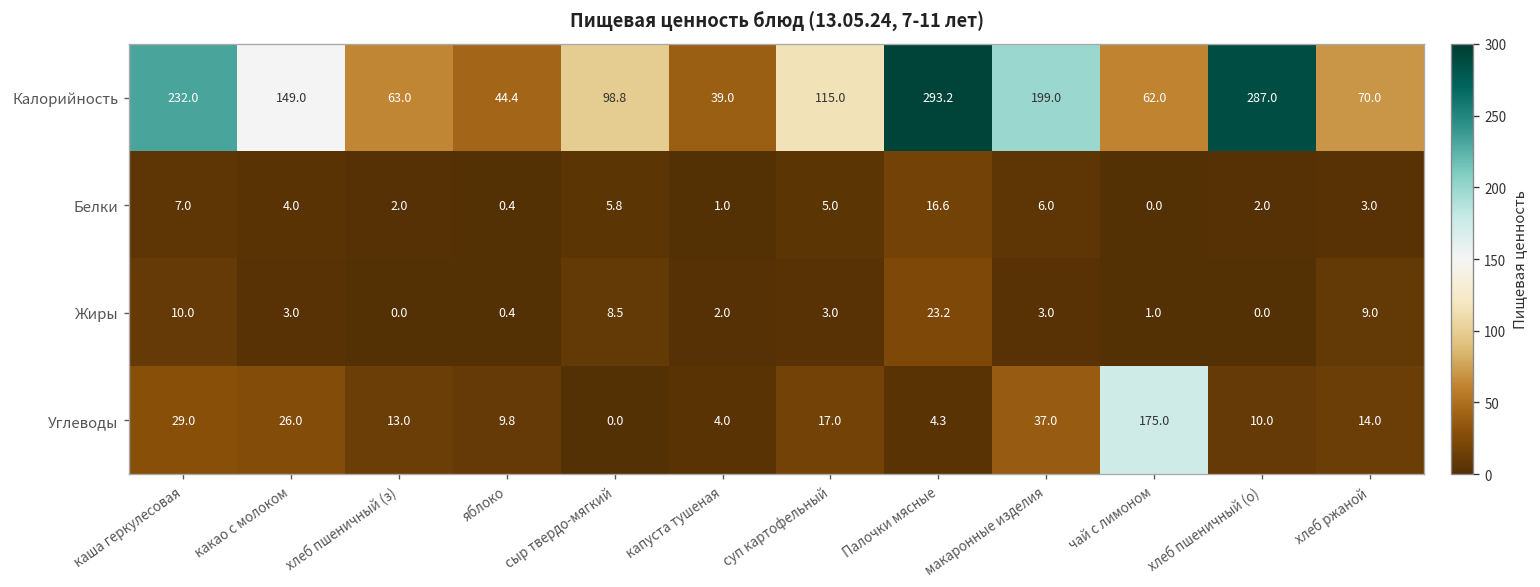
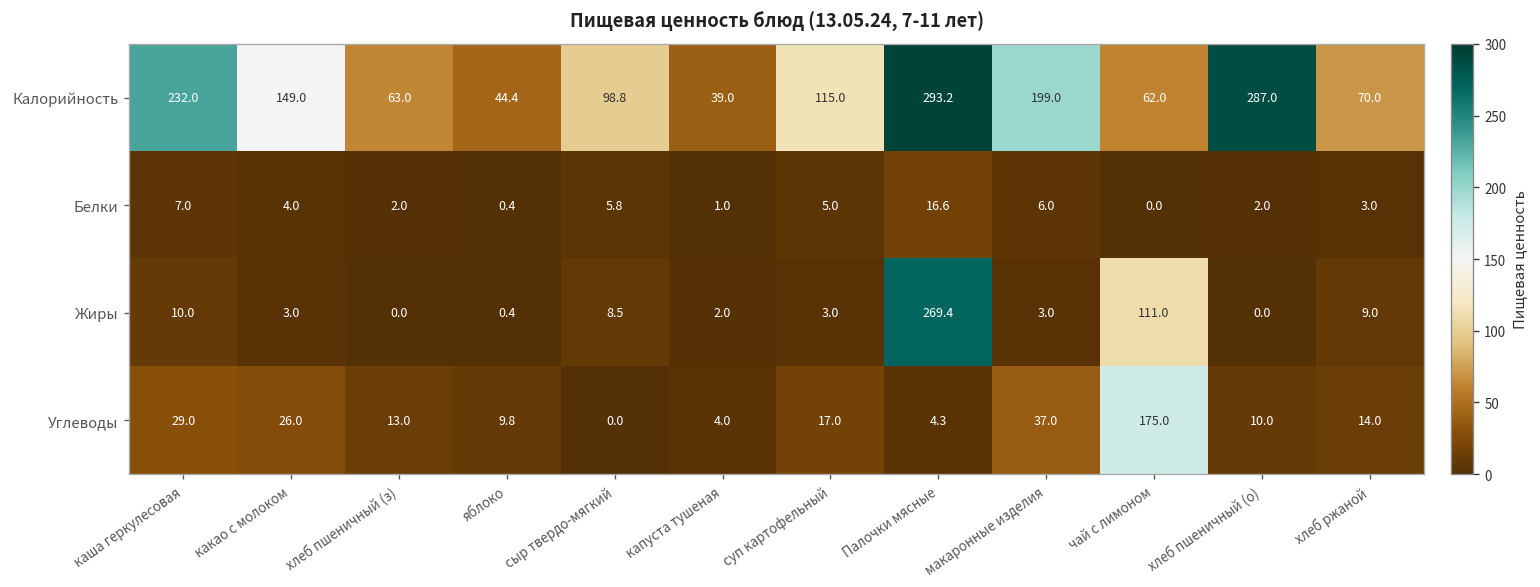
  {
    "Калорийность": {
      "каша геркулесовая": 232.0,
      "какао с молоком": 149.0,
      "хлеб пшеничный (з)": 63.0,
      "яблоко": 44.4,
      "сыр твердо-мягкий": 98.8,
      "капуста тушеная": 39.0,
      "суп картофельный": 115.0,
      "Палочки мясные": 293.2,
      "макаронные изделия": 199.0,
      "чай с лимоном": 62.0,
      "хлеб пшеничный (о)": 287.0,
      "хлеб ржаной": 70.0
    },
    "Белки": {
      "каша геркулесовая": 7.0,
      "какао с молоком": 4.0,
      "хлеб пшеничный (з)": 2.0,
      "яблоко": 0.4,
      "сыр твердо-мягкий": 5.8,
      "капуста тушеная": 1.0,
      "суп картофельный": 5.0,
      "Палочки мясные": 16.6,
      "макаронные изделия": 6.0,
      "чай с лимоном": 0.0,
      "хлеб пшеничный (о)": 2.0,
      "хлеб ржаной": 3.0
    },
    "Жиры": {
      "каша геркулесовая": 10.0,
      "какао с молоком": 3.0,
      "хлеб пшеничный (з)": 0.0,
      "яблоко": 0.4,
      "сыр твердо-мягкий": 8.5,
      "капуста тушеная": 2.0,
      "суп картофельный": 3.0,
-     "Палочки мясные": 23.2,
+     "Палочки мясные": 269.4,
      "макаронные изделия": 3.0,
-     "чай с лимоном": 1.0,
+     "чай с лимоном": 111.0,
      "хлеб пшеничный (о)": 0.0,
      "хлеб ржаной": 9.0
    },
    "Углеводы": {
      "каша геркулесовая": 29.0,
      "какао с молоком": 26.0,
      "хлеб пшеничный (з)": 13.0,
      "яблоко": 9.8,
      "сыр твердо-мягкий": 0.0,
      "капуста тушеная": 4.0,
      "суп картофельный": 17.0,
      "Палочки мясные": 4.3,
      "макаронные изделия": 37.0,
      "чай с лимоном": 175.0,
      "хлеб пшеничный (о)": 10.0,
      "хлеб ржаной": 14.0
    }
  }
